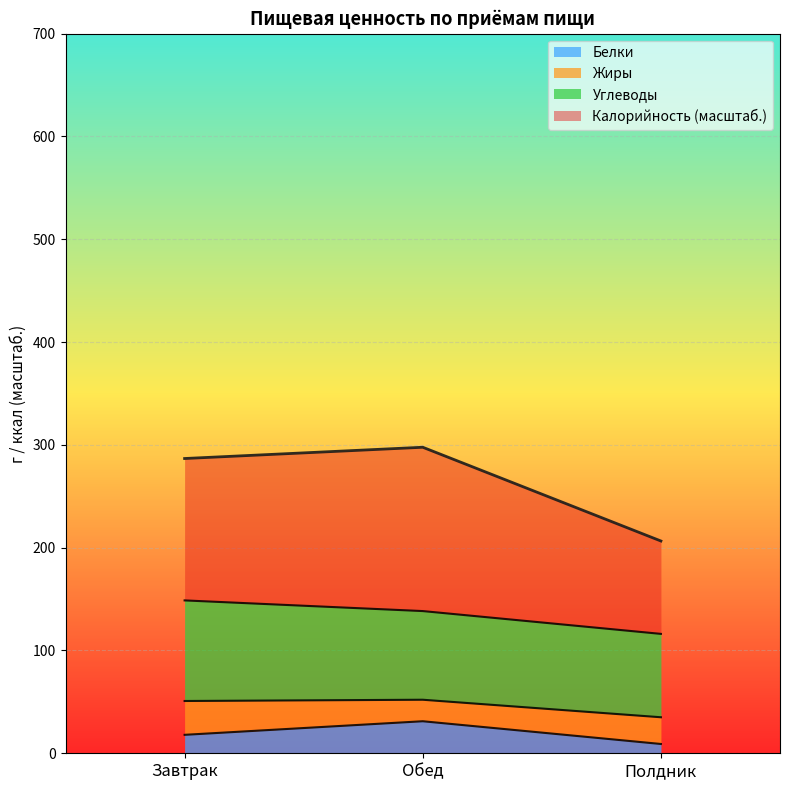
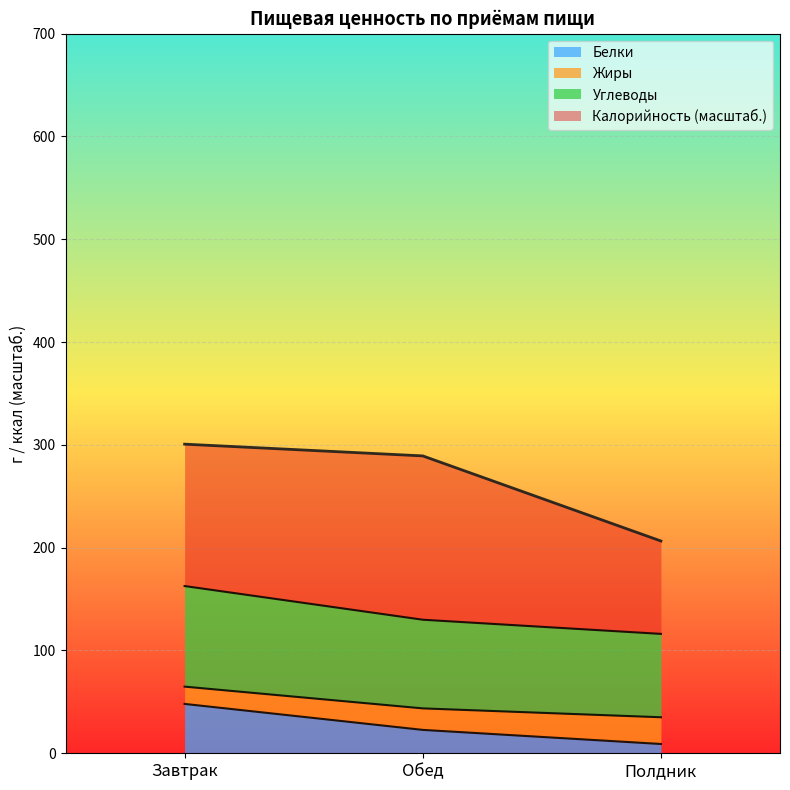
  {
    "Белки": {
-     "Завтрак": 18,
-     "Обед": 31,
+     "Завтрак": 48,
+     "Обед": 23,
      "Полдник": 9
    },
    "Жиры": {
-     "Завтрак": 33,
+     "Завтрак": 17,
      "Обед": 21,
      "Полдник": 26
    },
    "Углеводы": {
      "Завтрак": 98,
      "Обед": 86,
      "Полдник": 81
    },
    "Калорийность (масштаб.)": {
      "Завтрак": 138,
      "Обед": 159,
      "Полдник": 90
    }
  }
